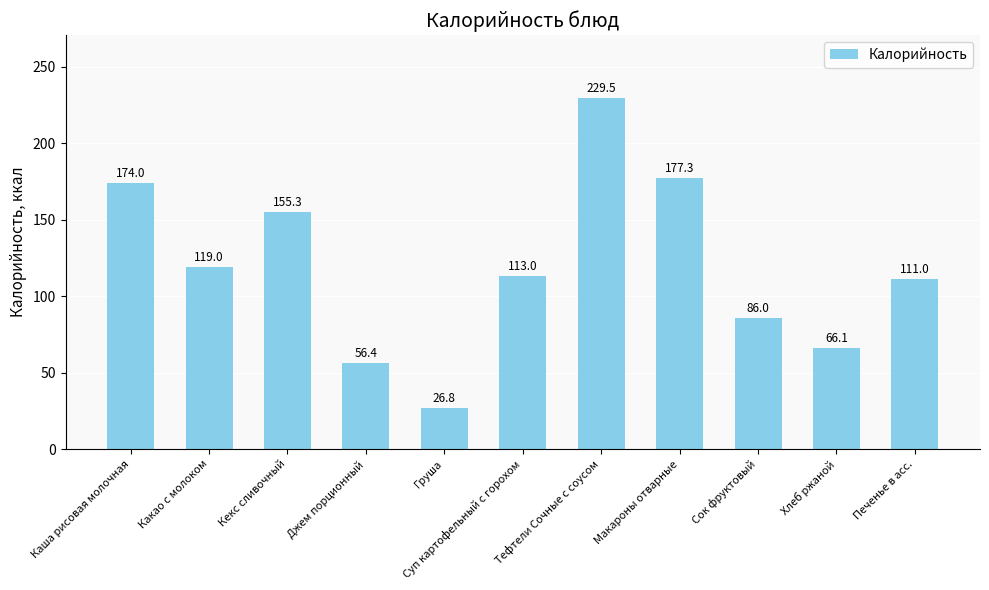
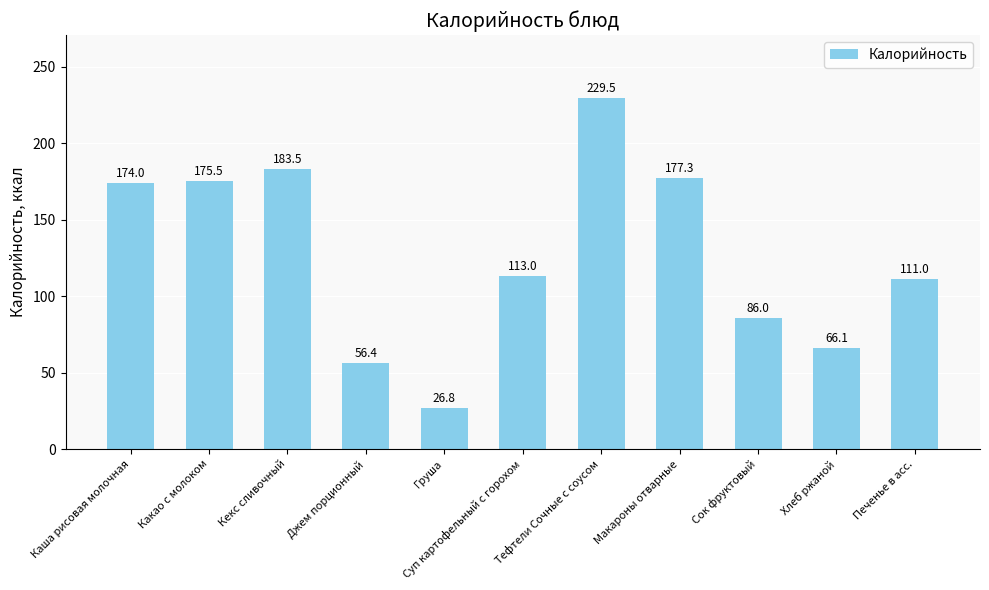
  {
    "Каша рисовая молочная": 174.0,
-   "Какао с молоком": 119.0,
-   "Кекс сливочный": 155.3,
+   "Какао с молоком": 175.5,
+   "Кекс сливочный": 183.5,
    "Джем порционный": 56.4,
    "Груша": 26.8,
    "Суп картофельный с горохом": 113.0,
    "Тефтели Сочные с соусом": 229.5,
    "Макароны отварные": 177.3,
    "Сок фруктовый": 86.0,
    "Хлеб ржаной": 66.1,
    "Печенье в асс.": 111.0
  }
